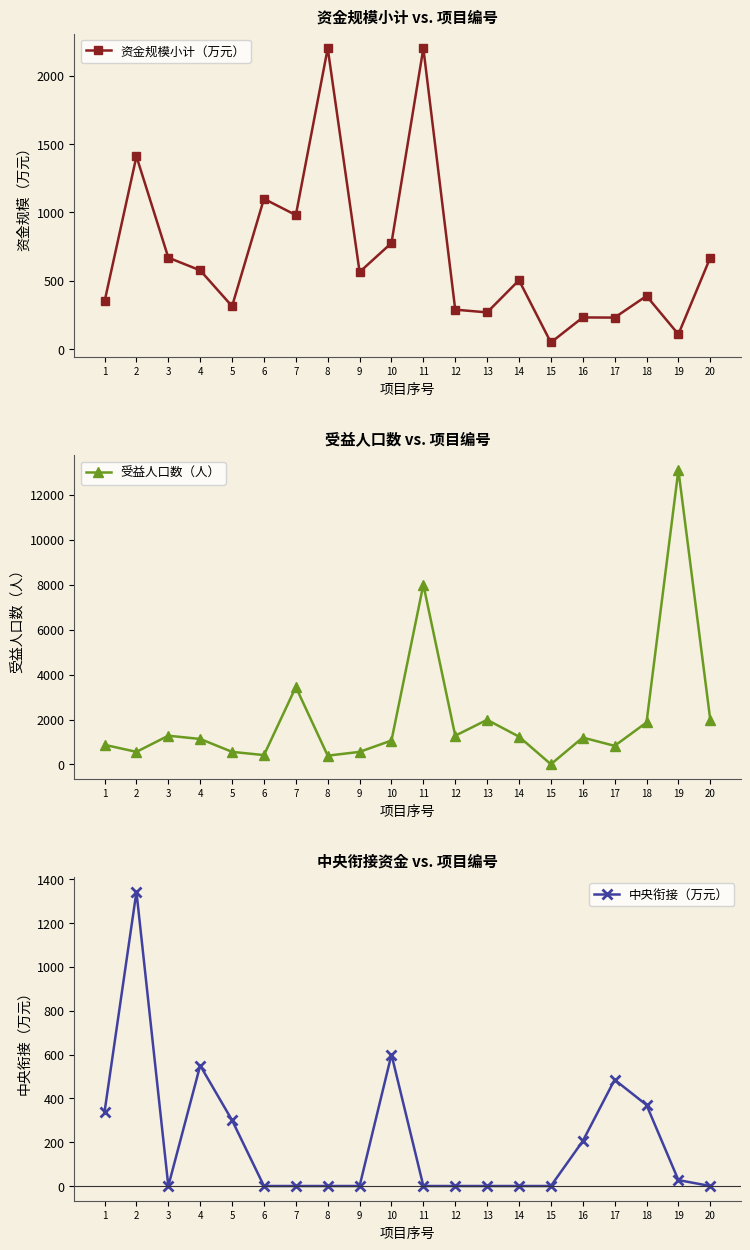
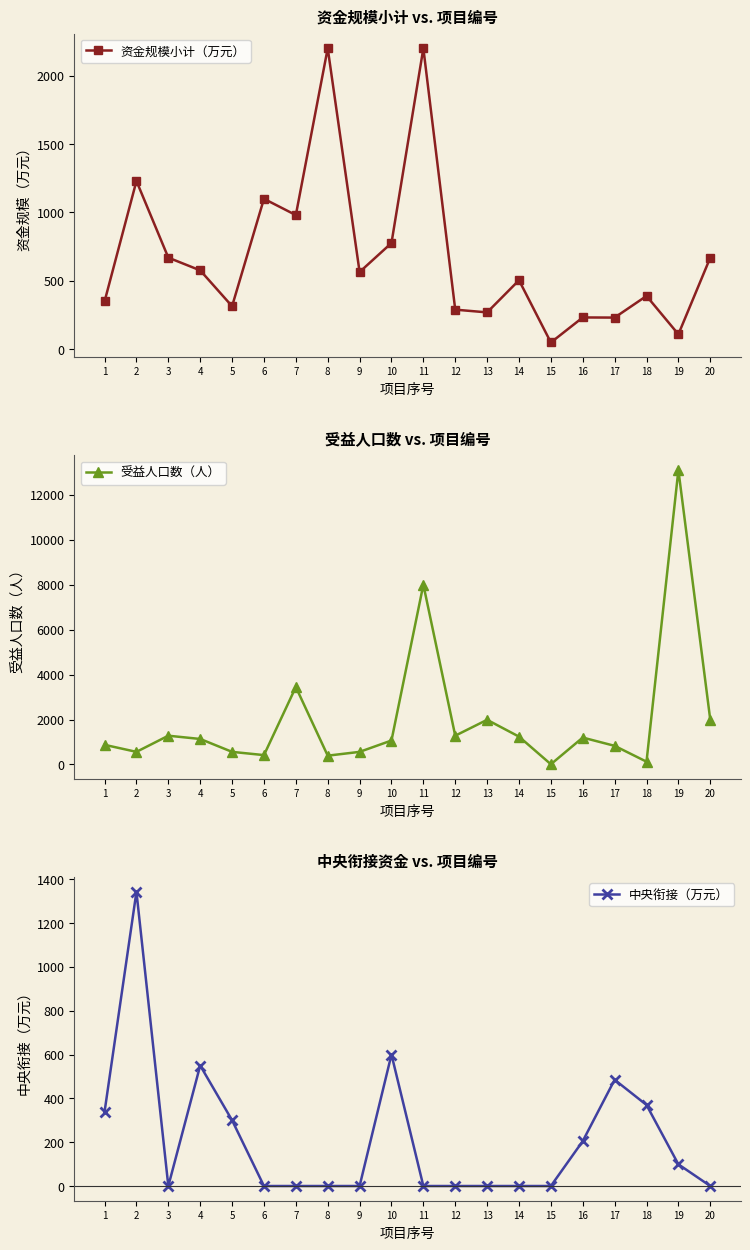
  {
    "资金规模小计 vs. 项目编号": {
      "1": 350,
-     "2": 1410,
+     "2": 1230,
      "3": 670,
      "4": 580,
      "5": 320,
      "6": 1100,
      "7": 980,
      "8": 2200,
      "9": 570,
      "10": 780,
      "11": 2200,
      "12": 290,
      "13": 270,
      "14": 510,
      "15": 50,
      "16": 230,
      "17": 230,
      "18": 390,
      "19": 110,
      "20": 670
    },
    "受益人口数 vs. 项目编号": {
      "1": 900,
      "2": 600,
      "3": 1300,
      "4": 1100,
      "5": 600,
      "6": 400,
      "7": 3400,
      "8": 400,
      "9": 600,
      "10": 1100,
      "11": 8000,
      "12": 1300,
      "13": 2000,
      "14": 1200,
      "15": 0,
      "16": 1200,
      "17": 800,
-     "18": 1900,
+     "18": 100,
      "19": 13100,
      "20": 2000
    },
    "中央衔接资金 vs. 项目编号": {
      "1": 340,
      "2": 1340,
      "3": 0,
      "4": 550,
      "5": 300,
      "6": 0,
      "7": 0,
      "8": 0,
      "9": 0,
      "10": 600,
      "11": 0,
      "12": 0,
      "13": 0,
      "14": 0,
      "15": 0,
      "16": 210,
      "17": 490,
      "18": 370,
-     "19": 30,
+     "19": 100,
      "20": 0
    }
  }
